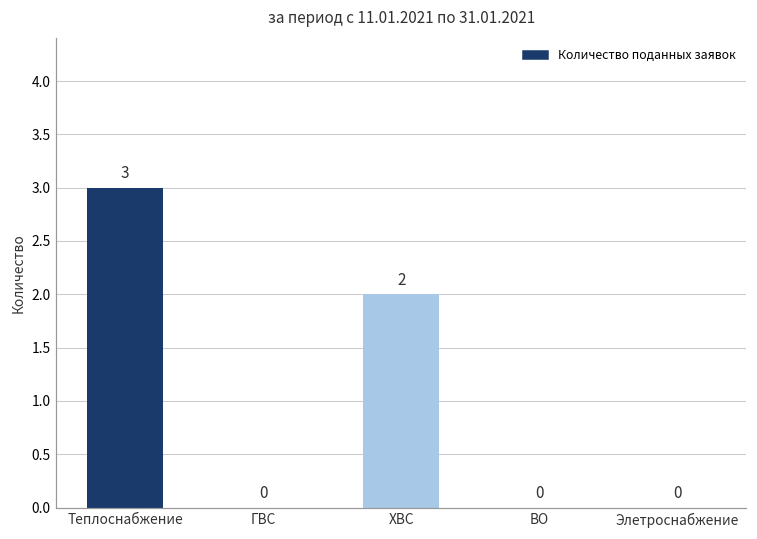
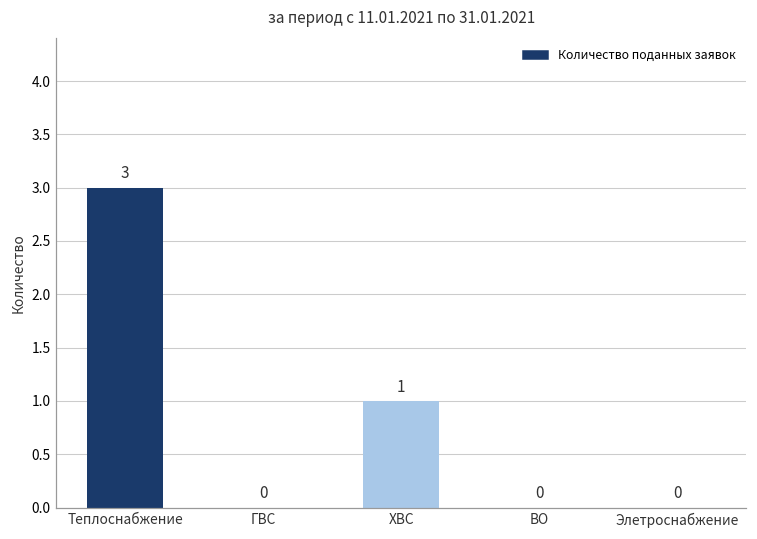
  {
    "Теплоснабжение": 3,
    "ГВС": 0,
-   "ХВС": 2,
+   "ХВС": 1,
    "ВО": 0,
    "Элетроснабжение": 0
  }
